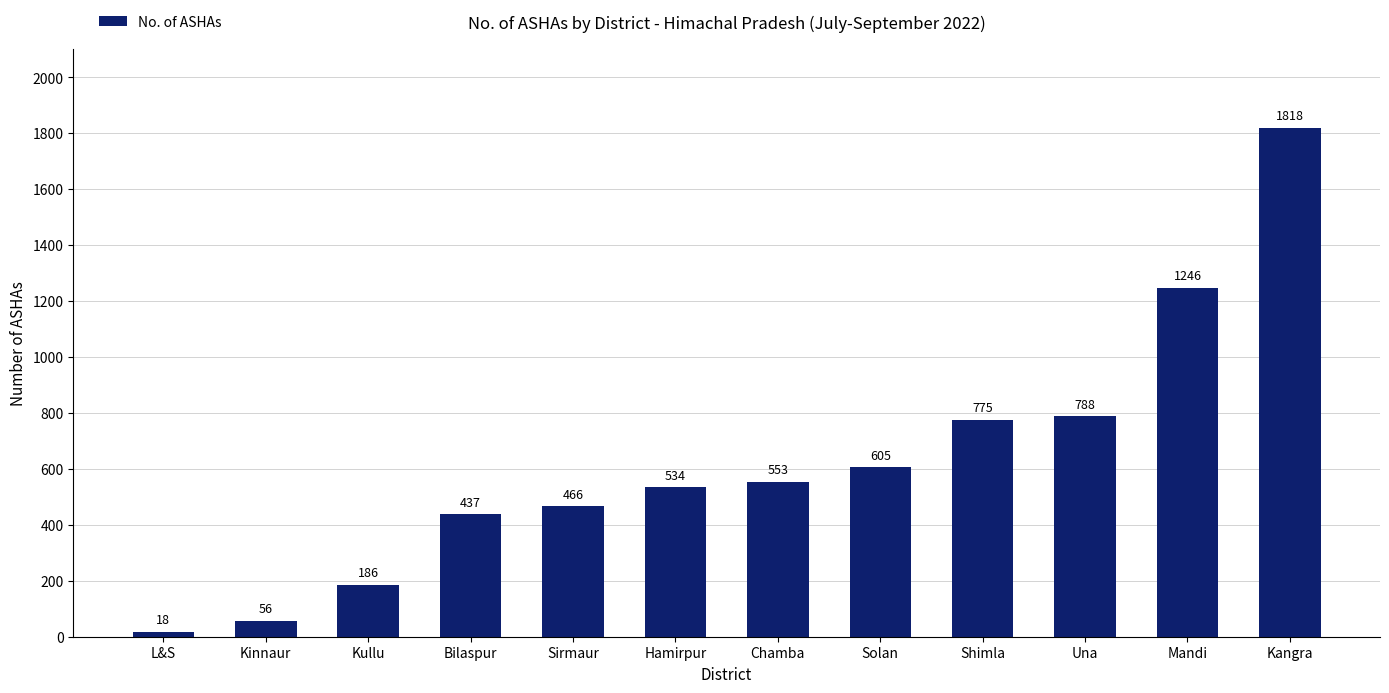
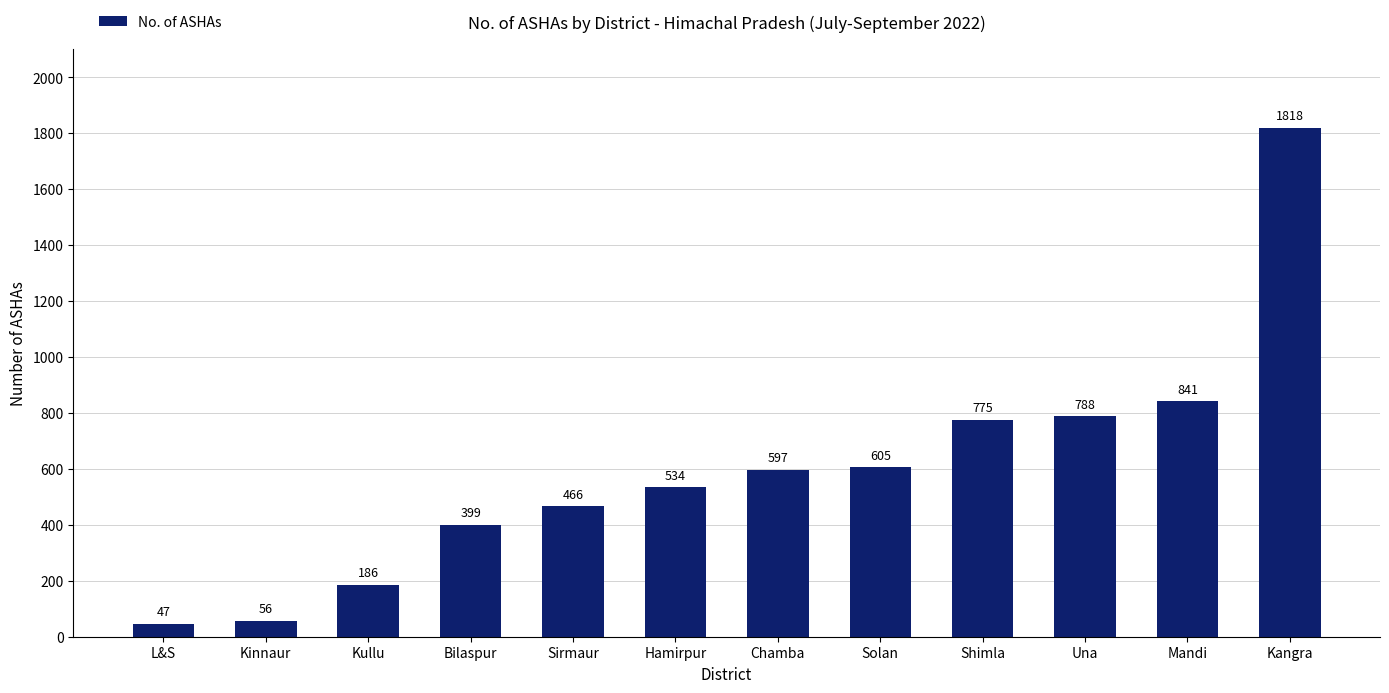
  {
-   "L&S": 18,
+   "L&S": 47,
    "Kinnaur": 56,
    "Kullu": 186,
-   "Bilaspur": 437,
+   "Bilaspur": 399,
    "Sirmaur": 466,
    "Hamirpur": 534,
-   "Chamba": 553,
+   "Chamba": 597,
    "Solan": 605,
    "Shimla": 775,
    "Una": 788,
-   "Mandi": 1246,
+   "Mandi": 841,
    "Kangra": 1818
  }
